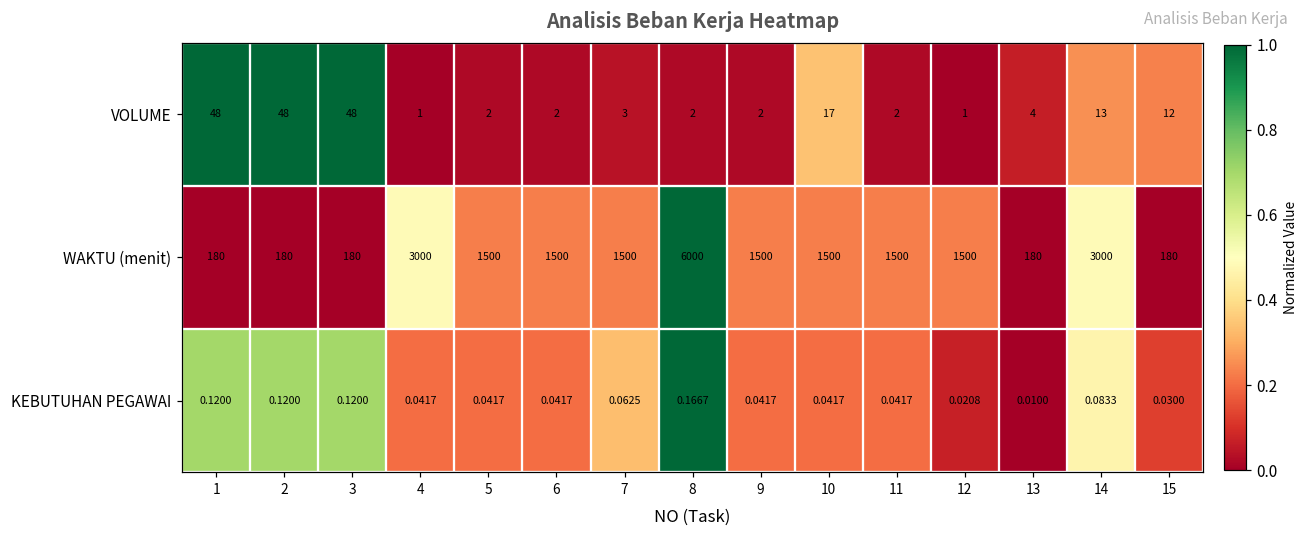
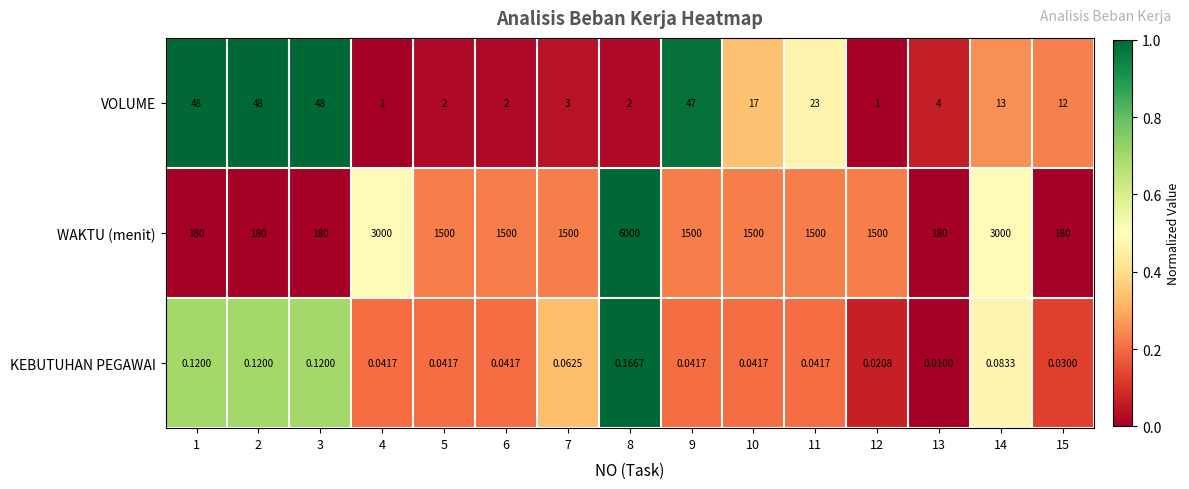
  {
    "VOLUME": {
      "1": 48,
      "2": 48,
      "3": 48,
      "4": 1,
      "5": 2,
      "6": 2,
      "7": 3,
      "8": 2,
-     "9": 2,
+     "9": 47,
      "10": 17,
-     "11": 2,
+     "11": 23,
      "12": 1,
      "13": 4,
      "14": 13,
      "15": 12
    },
    "WAKTU (menit)": {
      "1": 180,
      "2": 180,
      "3": 180,
      "4": 3000,
      "5": 1500,
      "6": 1500,
      "7": 1500,
      "8": 6000,
      "9": 1500,
      "10": 1500,
      "11": 1500,
      "12": 1500,
      "13": 180,
      "14": 3000,
      "15": 180
    },
    "KEBUTUHAN PEGAWAI": {
      "1": 0.1200,
      "2": 0.1200,
      "3": 0.1200,
      "4": 0.0417,
      "5": 0.0417,
      "6": 0.0417,
      "7": 0.0625,
      "8": 0.1667,
      "9": 0.0417,
      "10": 0.0417,
      "11": 0.0417,
      "12": 0.0208,
      "13": 0.0100,
      "14": 0.0833,
      "15": 0.0300
    }
  }
